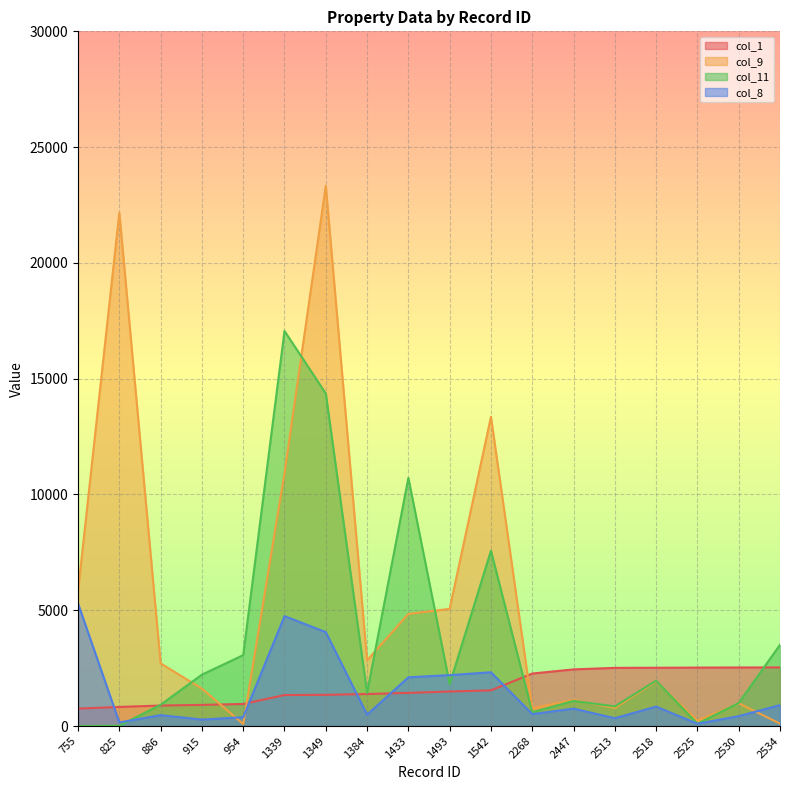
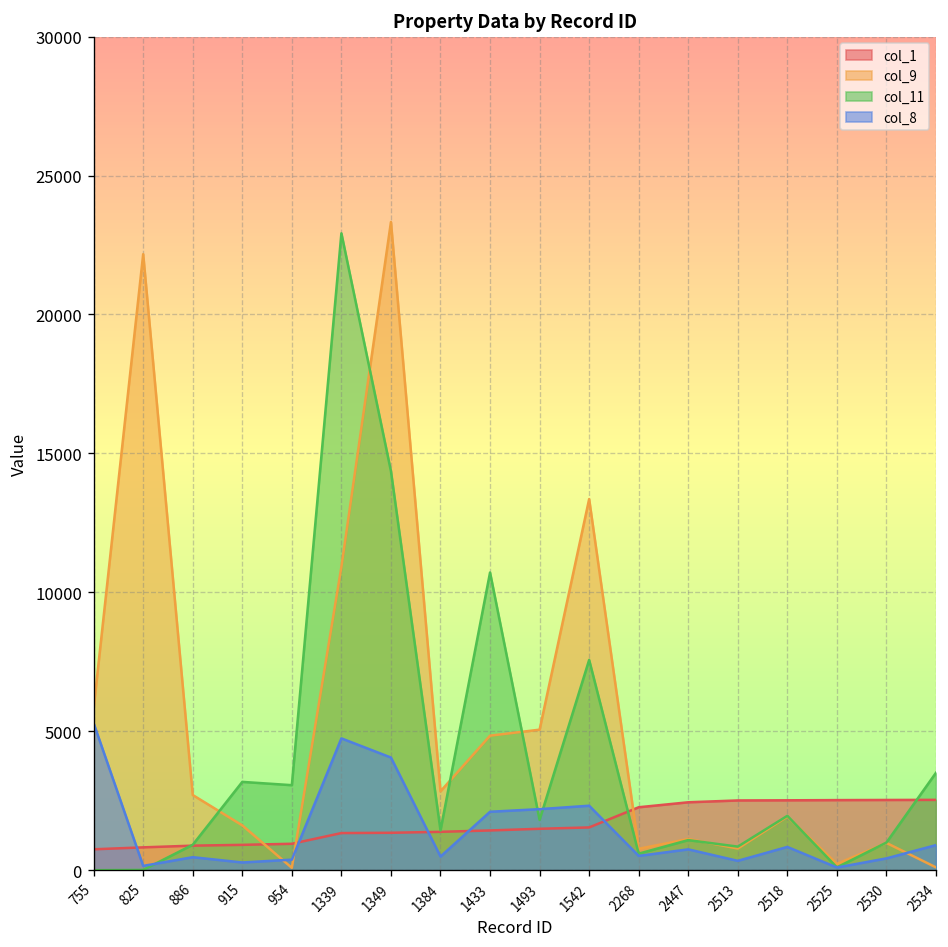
  {
    "col_1": {
      "755": 800,
      "825": 800,
      "915": 900,
      "954": 1000,
      "1339": 1300,
      "1349": 1300,
      "1433": 1400,
      "1493": 1500,
      "1542": 1500,
      "2268": 2300,
      "2447": 2400,
      "2513": 2500,
      "2518": 2500,
      "2525": 2500,
      "2530": 2500,
      "2534": 2500
    },
    "col_9": {
      "755": 5800,
      "825": 22200,
      "886": 2700,
      "915": 1600,
      "954": 100,
      "1339": 10900,
      "1349": 23300,
      "1384": 2800,
      "1433": 4800,
      "1493": 5100,
      "1542": 13400,
      "2268": 800,
      "2525": 200,
      "2534": 100
    },
    "col_11": {
      "755": 0,
      "825": 0,
-     "915": 2200,
+     "915": 3200,
      "954": 3100,
-     "1339": 17100,
+     "1339": 22900,
      "1349": 14400,
      "1433": 10700,
      "1493": 1800,
      "1542": 7600,
      "2534": 3500
    },
    "col_8": {
      "755": 5300,
      "825": 200,
      "886": 500,
      "915": 300,
      "954": 400,
      "1339": 4700,
      "1349": 4100,
      "1384": 500,
      "1433": 2100,
      "1493": 2200,
      "1542": 2300,
      "2447": 800,
      "2513": 300,
      "2518": 800,
      "2530": 400,
      "2534": 900
    }
  }
